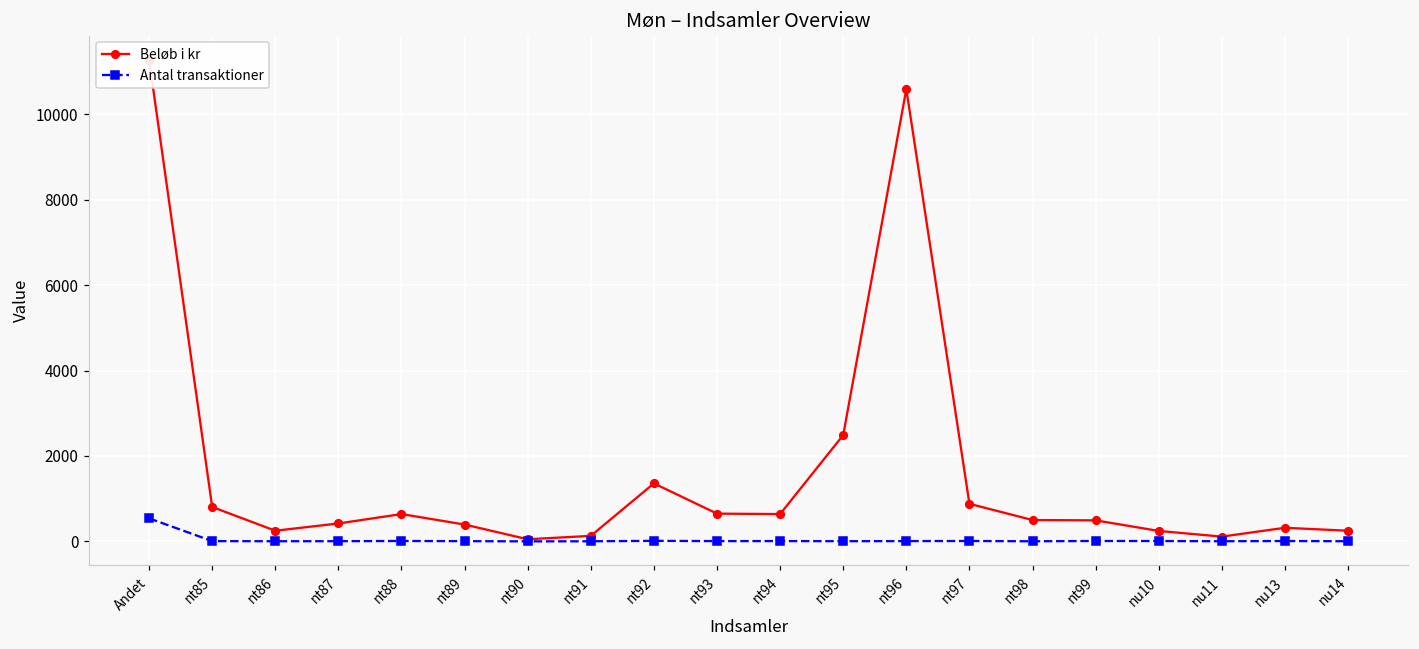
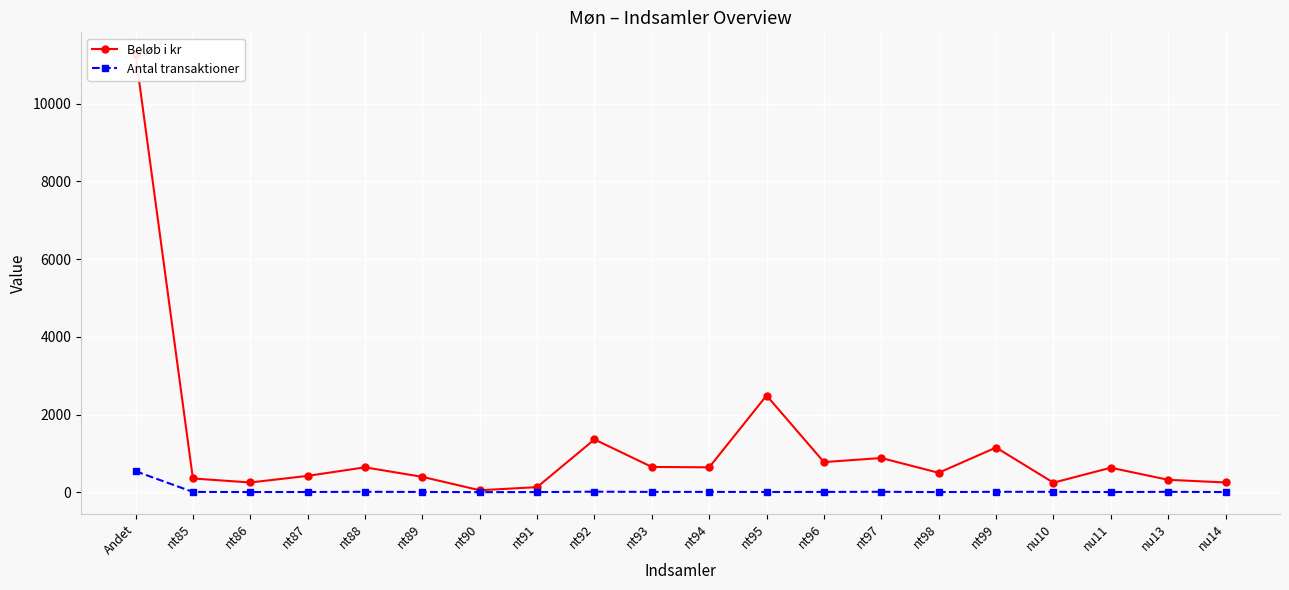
  {
    "Beløb i kr": {
-     "nt85": 800,
+     "nt85": 400,
      "nt86": 300,
      "nt87": 400,
      "nt88": 600,
      "nt89": 400,
      "nt91": 100,
      "nt92": 1400,
      "nt93": 700,
      "nt94": 600,
      "nt95": 2500,
-     "nt96": 10600,
+     "nt96": 800,
      "nt97": 900,
      "nt98": 500,
-     "nt99": 500,
+     "nt99": 1200,
      "nu10": 200,
-     "nu11": 100,
+     "nu11": 600,
      "nu13": 300,
      "nu14": 300
    },
    "Antal transaktioner": {
      "Andet": 500,
      "nt85": 0,
      "nt86": 0,
      "nt87": 0,
      "nt88": 0,
      "nt89": 0,
      "nt91": 0,
      "nt92": 0,
      "nt93": 0,
      "nt94": 0,
      "nt95": 0,
      "nt96": 0,
      "nt97": 0,
      "nt98": 0,
      "nt99": 0,
      "nu10": 0,
      "nu11": 0,
      "nu13": 0,
      "nu14": 0
    }
  }
